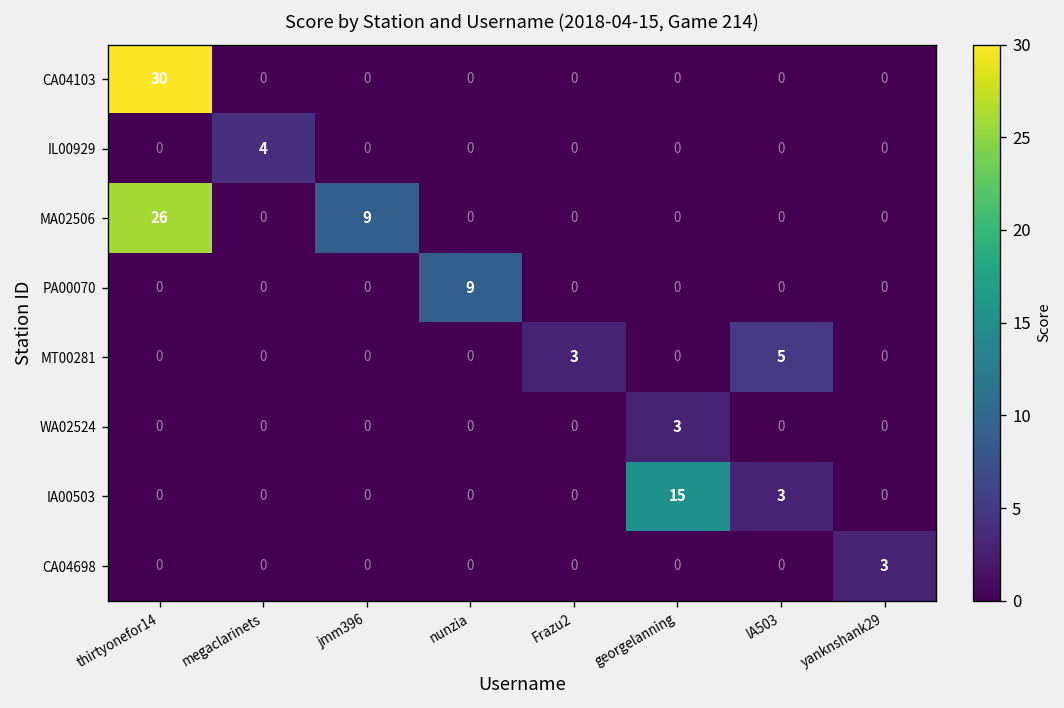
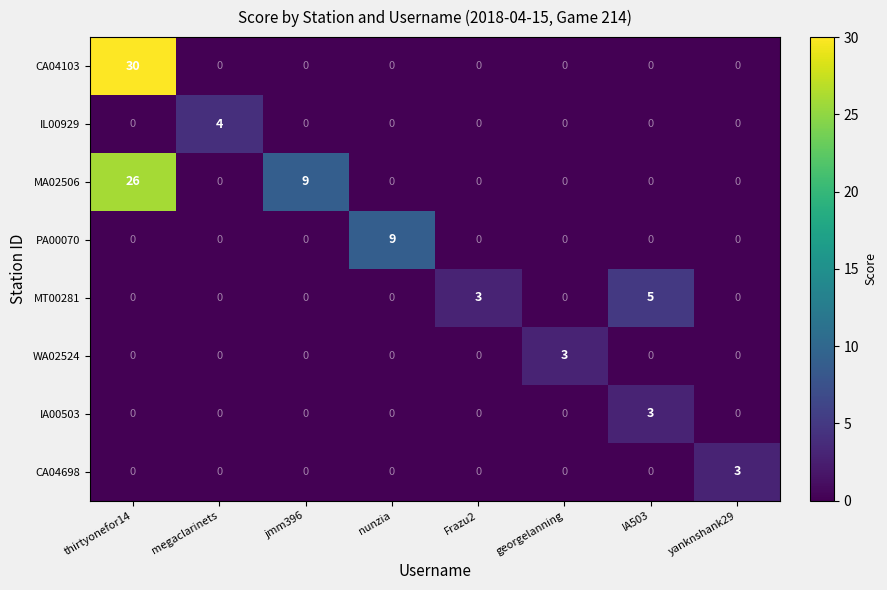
  {
    "CA04103": {
      "thirtyonefor14": 30,
      "megaclarinets": 0,
      "jmm396": 0,
      "nunzia": 0,
      "Frazu2": 0,
      "georgelanning": 0,
      "IA503": 0,
      "yanknshank29": 0
    },
    "IL00929": {
      "thirtyonefor14": 0,
      "megaclarinets": 4,
      "jmm396": 0,
      "nunzia": 0,
      "Frazu2": 0,
      "georgelanning": 0,
      "IA503": 0,
      "yanknshank29": 0
    },
    "MA02506": {
      "thirtyonefor14": 26,
      "megaclarinets": 0,
      "jmm396": 9,
      "nunzia": 0,
      "Frazu2": 0,
      "georgelanning": 0,
      "IA503": 0,
      "yanknshank29": 0
    },
    "PA00070": {
      "thirtyonefor14": 0,
      "megaclarinets": 0,
      "jmm396": 0,
      "nunzia": 9,
      "Frazu2": 0,
      "georgelanning": 0,
      "IA503": 0,
      "yanknshank29": 0
    },
    "MT00281": {
      "thirtyonefor14": 0,
      "megaclarinets": 0,
      "jmm396": 0,
      "nunzia": 0,
      "Frazu2": 3,
      "georgelanning": 0,
      "IA503": 5,
      "yanknshank29": 0
    },
    "WA02524": {
      "thirtyonefor14": 0,
      "megaclarinets": 0,
      "jmm396": 0,
      "nunzia": 0,
      "Frazu2": 0,
      "georgelanning": 3,
      "IA503": 0,
      "yanknshank29": 0
    },
    "IA00503": {
      "thirtyonefor14": 0,
      "megaclarinets": 0,
      "jmm396": 0,
      "nunzia": 0,
      "Frazu2": 0,
-     "georgelanning": 15,
+     "georgelanning": 0,
      "IA503": 3,
      "yanknshank29": 0
    },
    "CA04698": {
      "thirtyonefor14": 0,
      "megaclarinets": 0,
      "jmm396": 0,
      "nunzia": 0,
      "Frazu2": 0,
      "georgelanning": 0,
      "IA503": 0,
      "yanknshank29": 3
    }
  }
